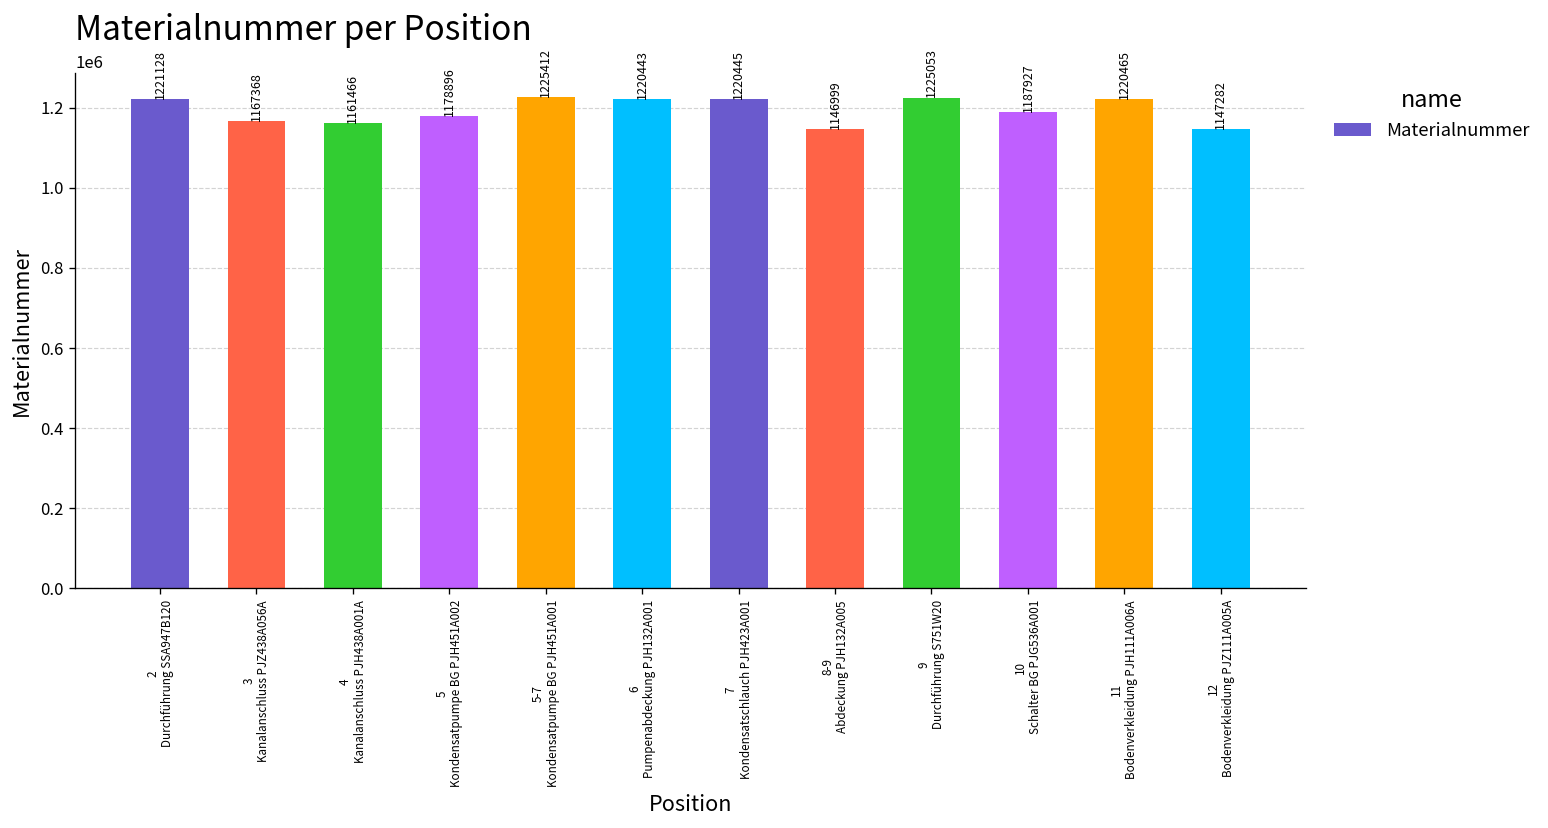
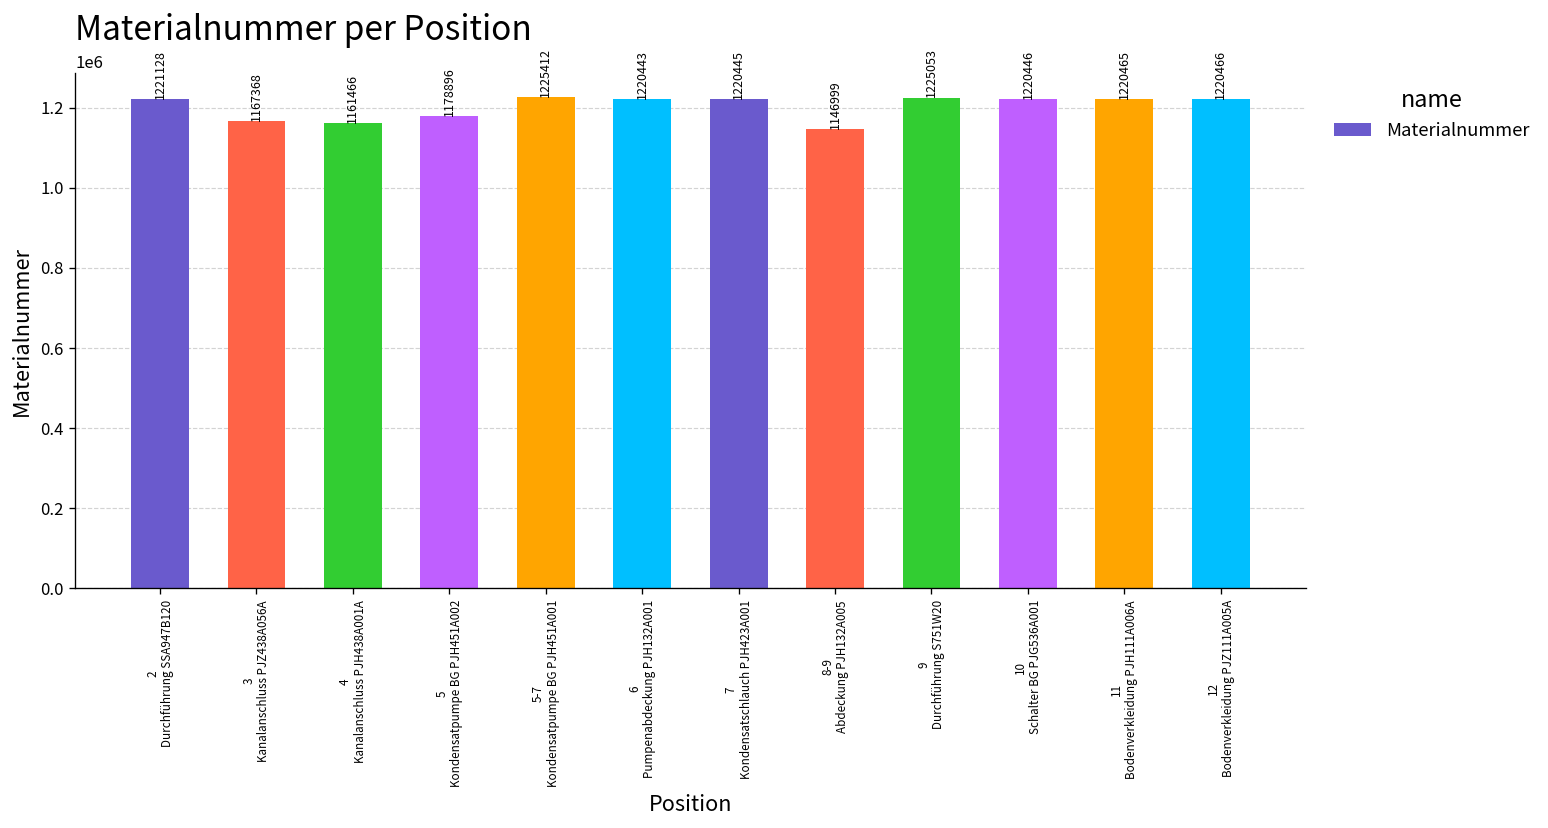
  {
    "2 Durchführung SSA947B120": 1221128,
    "3 Kanalanschluss PJZ438A056A": 1167368,
    "4 Kanalanschluss PJH438A001A": 1161466,
    "5 Kondensatpumpe BG PJH451A002": 1178896,
    "5-7 Kondensatpumpe BG PJH451A001": 1225412,
    "6 Pumpenabdeckung PJH132A001": 1220443,
    "7 Kondensatschlauch PJH423A001": 1220445,
    "8-9 Abdeckung PJH132A005": 1146999,
    "9 Durchführung S751W20": 1225053,
-   "10 Schalter BG PJG536A001": 1187927,
+   "10 Schalter BG PJG536A001": 1220446,
    "11 Bodenverkleidung PJH111A006A": 1220465,
-   "12 Bodenverkleidung PJZ111A005A": 1147282
+   "12 Bodenverkleidung PJZ111A005A": 1220466
  }
